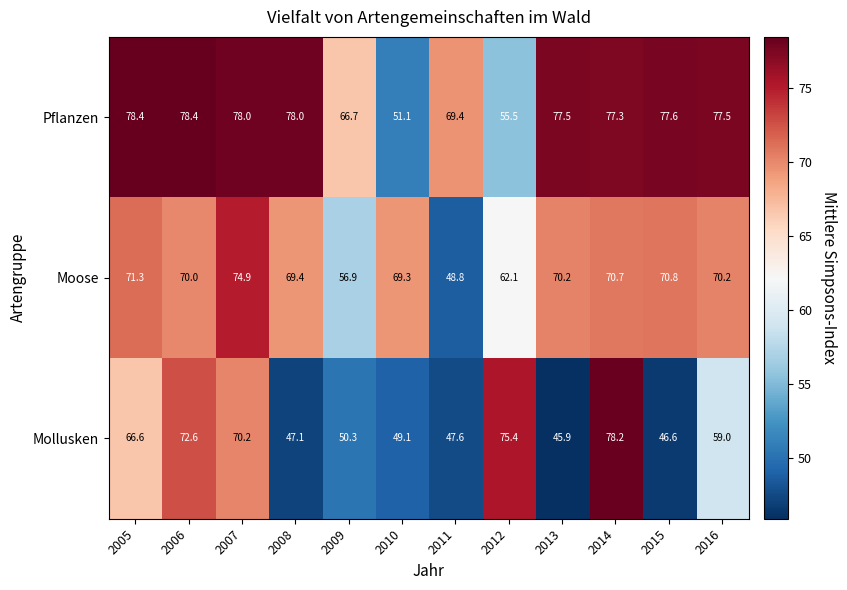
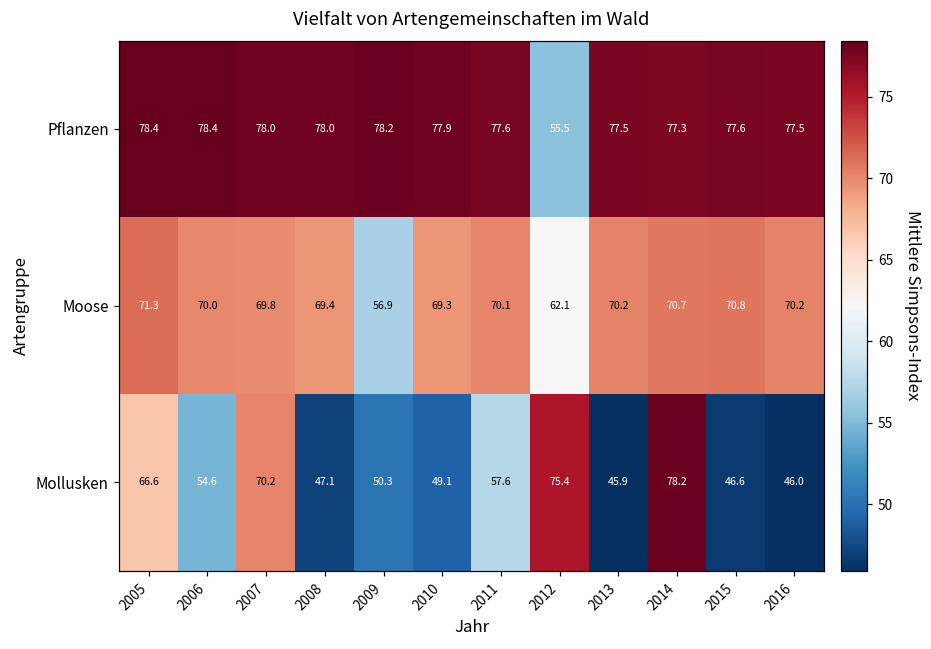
  {
    "Pflanzen": {
      "2005": 78.4,
      "2006": 78.4,
      "2007": 78.0,
      "2008": 78.0,
-     "2009": 66.7,
-     "2010": 51.1,
-     "2011": 69.4,
+     "2009": 78.2,
+     "2010": 77.9,
+     "2011": 77.6,
      "2012": 55.5,
      "2013": 77.5,
      "2014": 77.3,
      "2015": 77.6,
      "2016": 77.5
    },
    "Moose": {
      "2005": 71.3,
      "2006": 70.0,
-     "2007": 74.9,
+     "2007": 69.8,
      "2008": 69.4,
      "2009": 56.9,
      "2010": 69.3,
-     "2011": 48.8,
+     "2011": 70.1,
      "2012": 62.1,
      "2013": 70.2,
      "2014": 70.7,
      "2015": 70.8,
      "2016": 70.2
    },
    "Mollusken": {
      "2005": 66.6,
-     "2006": 72.6,
+     "2006": 54.6,
      "2007": 70.2,
      "2008": 47.1,
      "2009": 50.3,
      "2010": 49.1,
-     "2011": 47.6,
+     "2011": 57.6,
      "2012": 75.4,
      "2013": 45.9,
      "2014": 78.2,
      "2015": 46.6,
-     "2016": 59.0
+     "2016": 46.0
    }
  }
